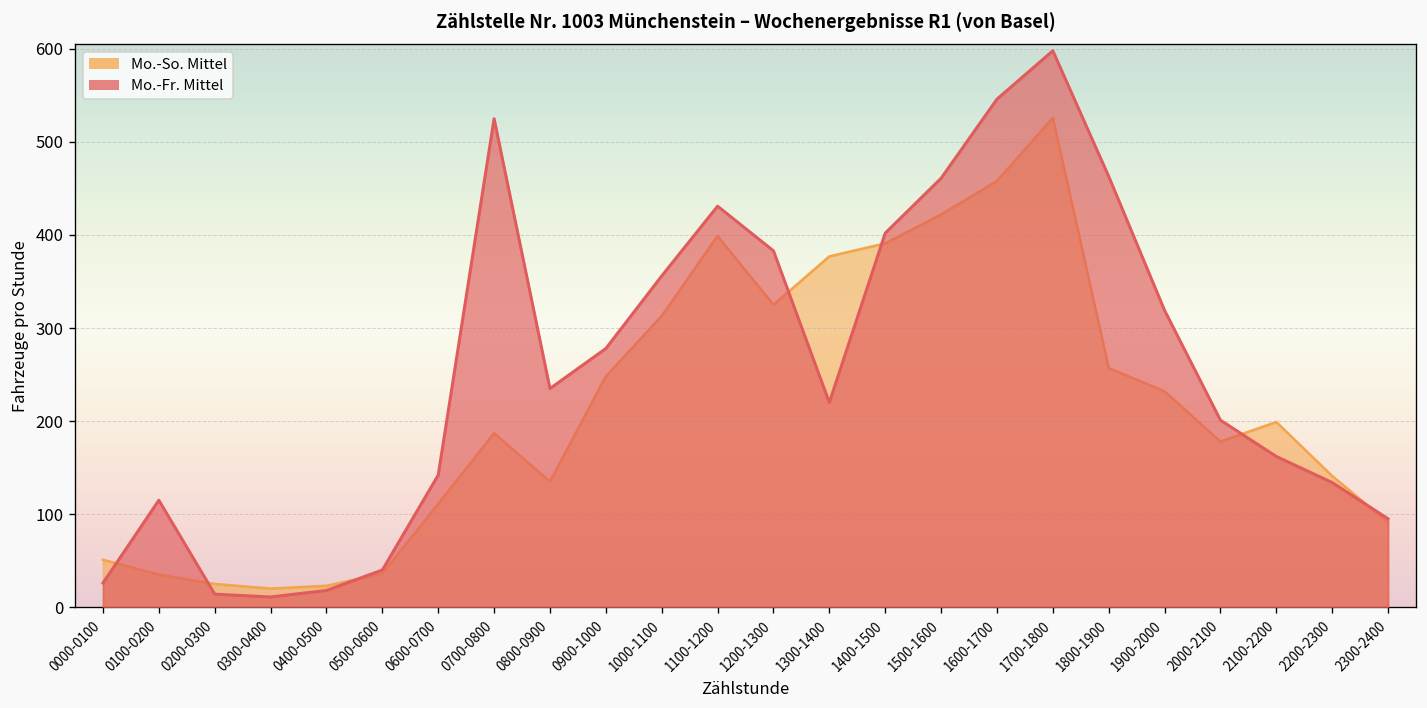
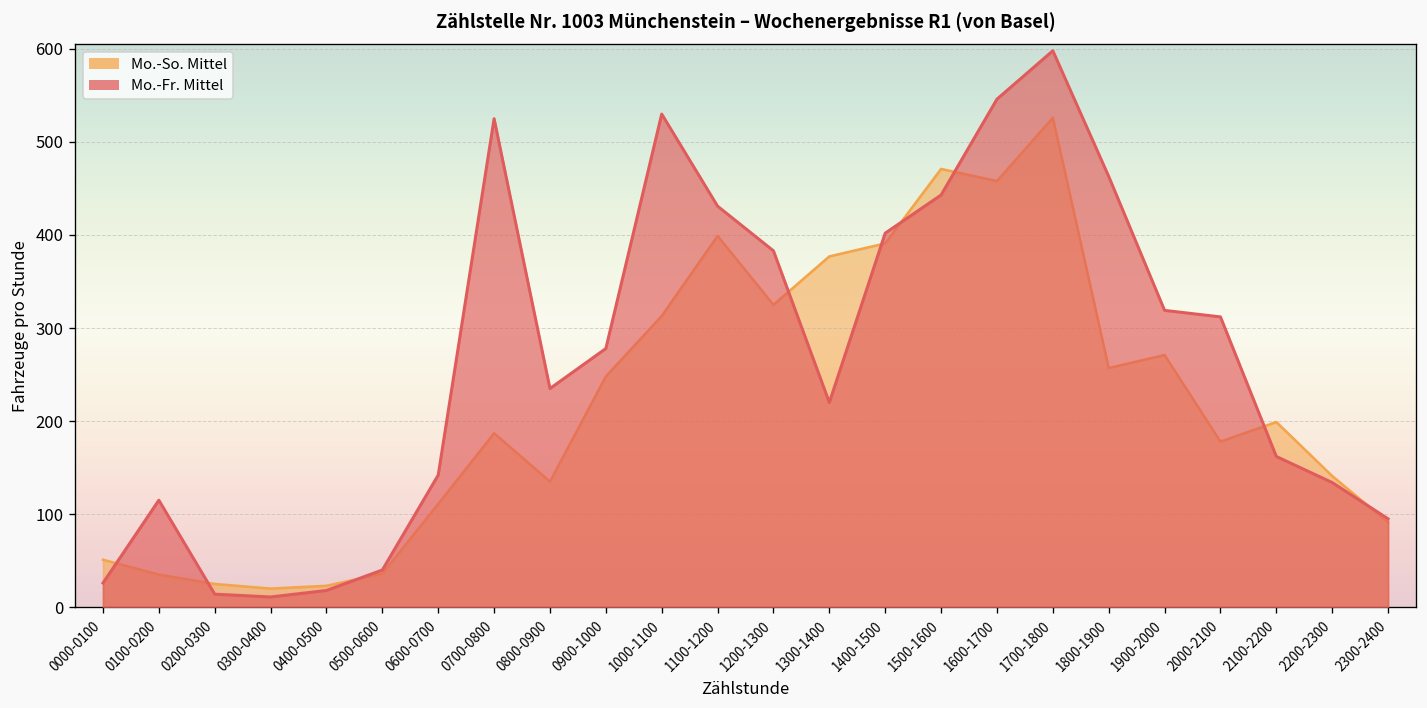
  {
    "Mo.-So. Mittel": {
      "0000-0100": 50,
      "0100-0200": 40,
      "0200-0300": 30,
      "0300-0400": 20,
      "0400-0500": 20,
      "0500-0600": 40,
      "0600-0700": 110,
      "0700-0800": 190,
      "0800-0900": 140,
      "0900-1000": 250,
      "1000-1100": 310,
      "1100-1200": 400,
      "1200-1300": 330,
      "1300-1400": 380,
      "1400-1500": 390,
-     "1500-1600": 420,
+     "1500-1600": 470,
      "1600-1700": 460,
      "1700-1800": 530,
      "1800-1900": 260,
-     "1900-2000": 230,
+     "1900-2000": 270,
      "2000-2100": 180,
      "2100-2200": 200,
      "2200-2300": 140,
      "2300-2400": 90
    },
    "Mo.-Fr. Mittel": {
      "0000-0100": 30,
      "0100-0200": 120,
      "0200-0300": 10,
      "0300-0400": 10,
      "0400-0500": 20,
      "0500-0600": 40,
      "0600-0700": 140,
      "0700-0800": 530,
      "0800-0900": 240,
      "0900-1000": 280,
-     "1000-1100": 360,
+     "1000-1100": 530,
      "1100-1200": 430,
      "1200-1300": 380,
      "1300-1400": 220,
      "1400-1500": 400,
-     "1500-1600": 460,
+     "1500-1600": 440,
      "1600-1700": 550,
      "1700-1800": 600,
      "1800-1900": 460,
      "1900-2000": 320,
-     "2000-2100": 200,
+     "2000-2100": 310,
      "2100-2200": 160,
      "2200-2300": 130,
      "2300-2400": 100
    }
  }
